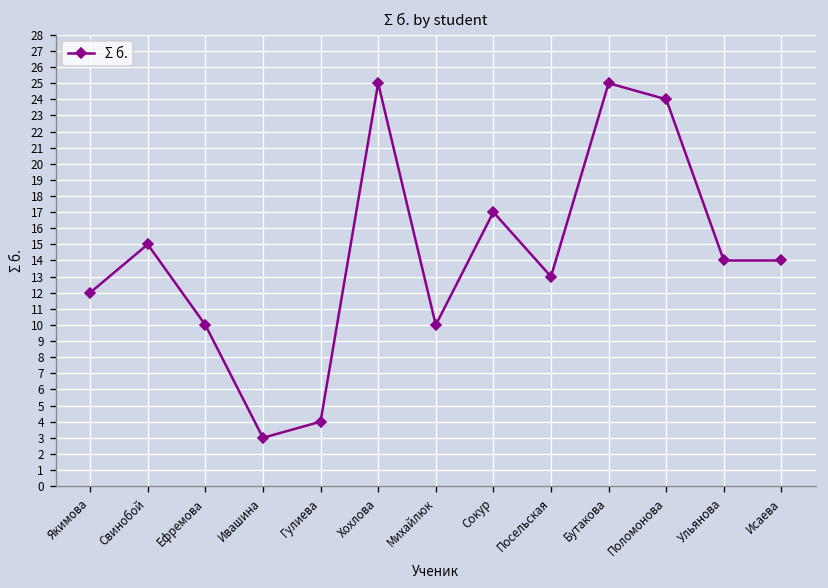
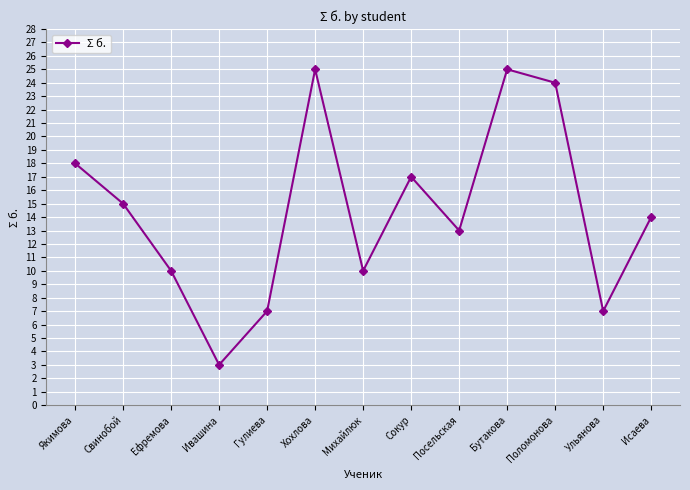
  {
-   "Якимова": 12,
+   "Якимова": 18,
    "Свинобой": 15,
    "Ефремова": 10,
    "Ивашина": 3,
-   "Гулиева": 4,
+   "Гулиева": 7,
    "Хохлова": 25,
    "Михайлюк": 10,
    "Сокур": 17,
    "Посельская": 13,
    "Бутакова": 25,
    "Поломонова": 24,
-   "Ульянова": 14,
+   "Ульянова": 7,
    "Исаева": 14
  }
